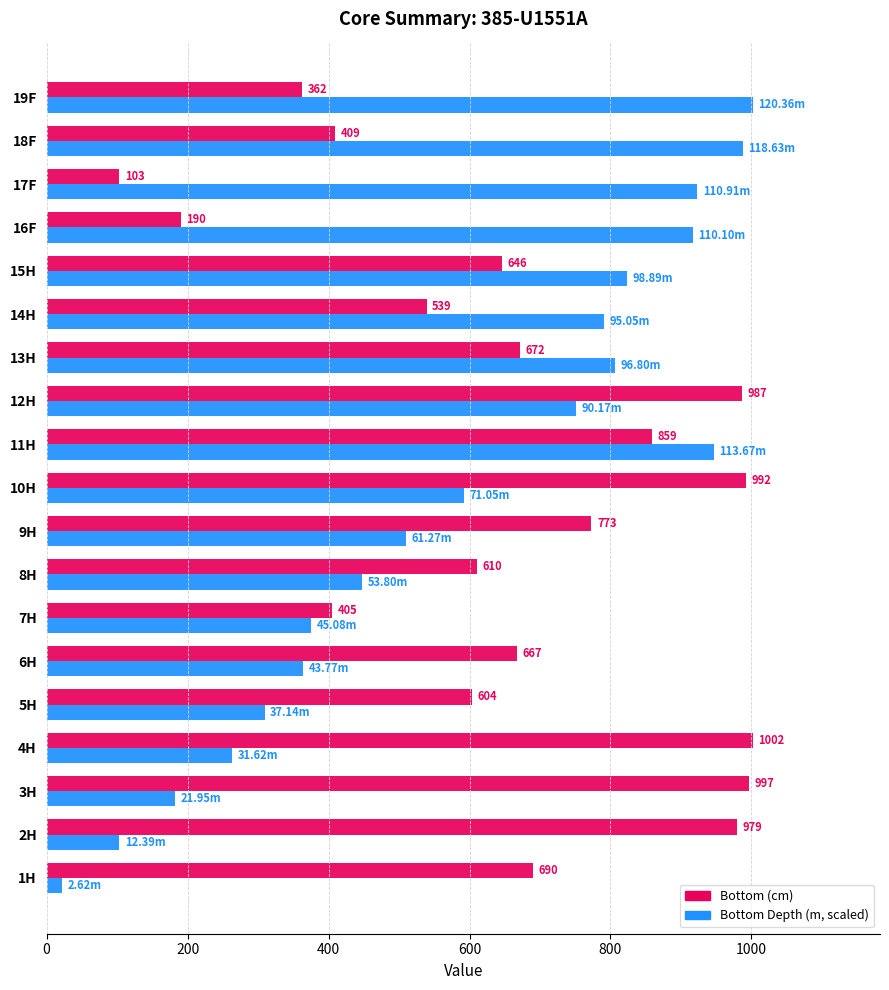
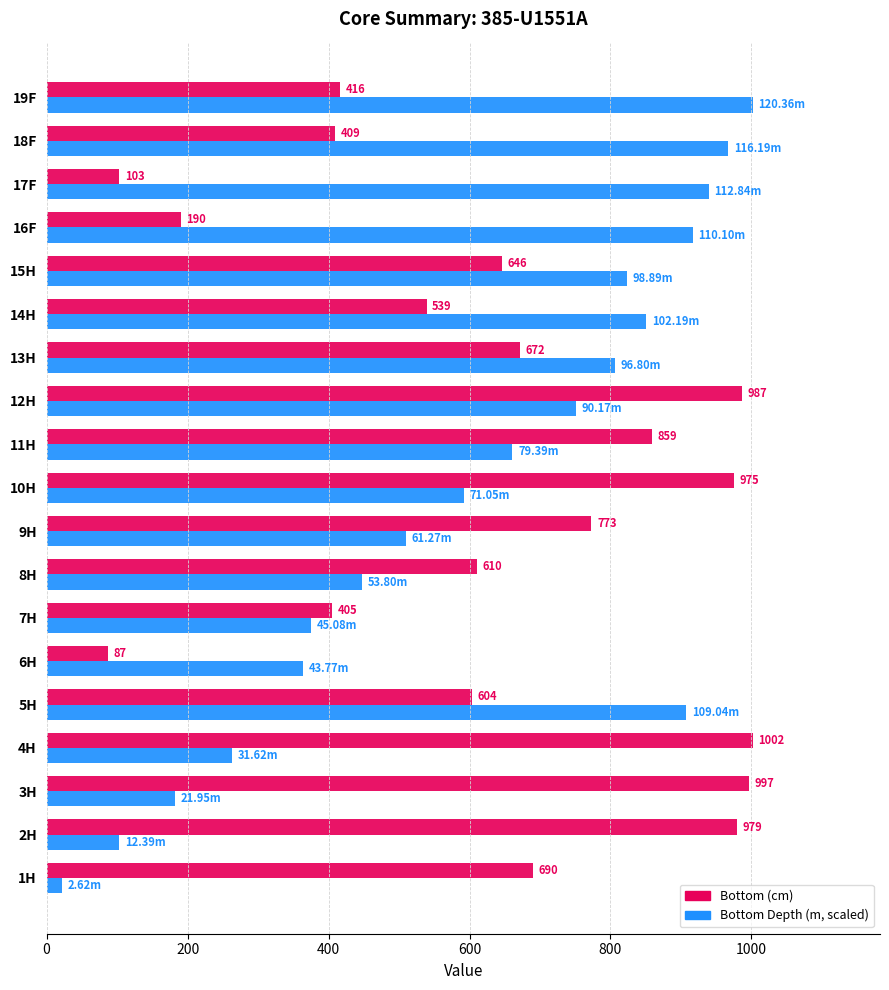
  {
    "Bottom (cm)": {
-     "19F": "362",
+     "19F": "416",
      "18F": "409",
      "17F": "103",
      "16F": "190",
      "15H": "646",
      "14H": "539",
      "13H": "672",
      "12H": "987",
      "11H": "859",
-     "10H": "992",
+     "10H": "975",
      "9H": "773",
      "8H": "610",
      "7H": "405",
-     "6H": "667",
+     "6H": "87",
      "5H": "604",
      "4H": "1002",
      "3H": "997",
      "2H": "979",
      "1H": "690"
    },
    "Bottom Depth (m, scaled)": {
-     "18F": "118.63m",
-     "17F": "110.91m",
-     "14H": "95.05m",
-     "11H": "113.67m",
-     "5H": "37.14m"
+     "18F": "116.19m",
+     "17F": "112.84m",
+     "14H": "102.19m",
+     "11H": "79.39m",
+     "5H": "109.04m"
    }
  }
